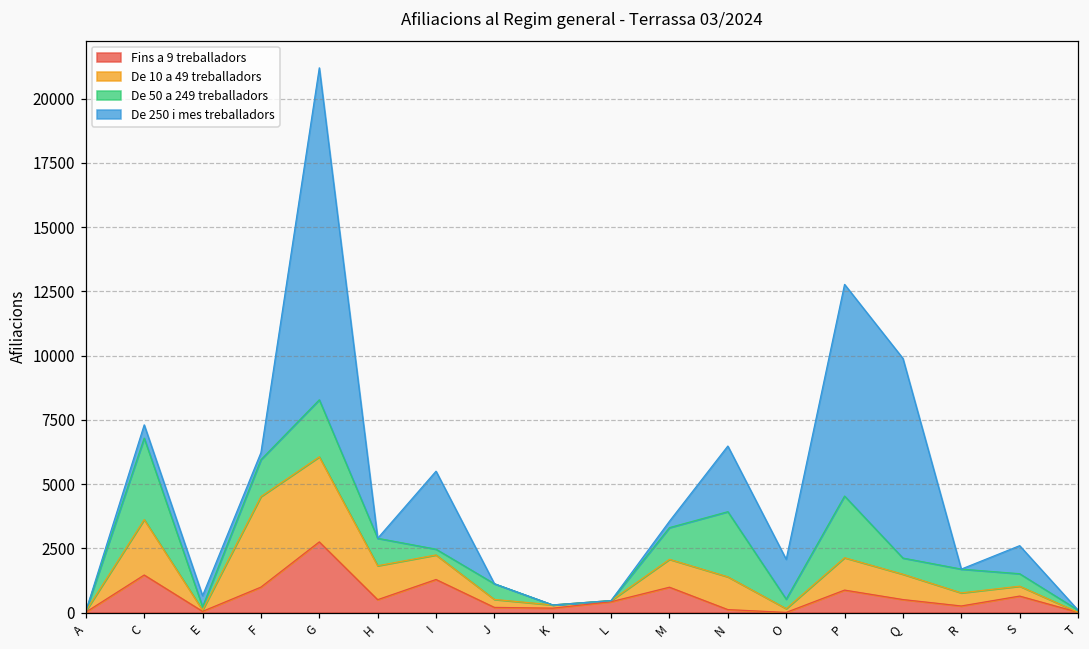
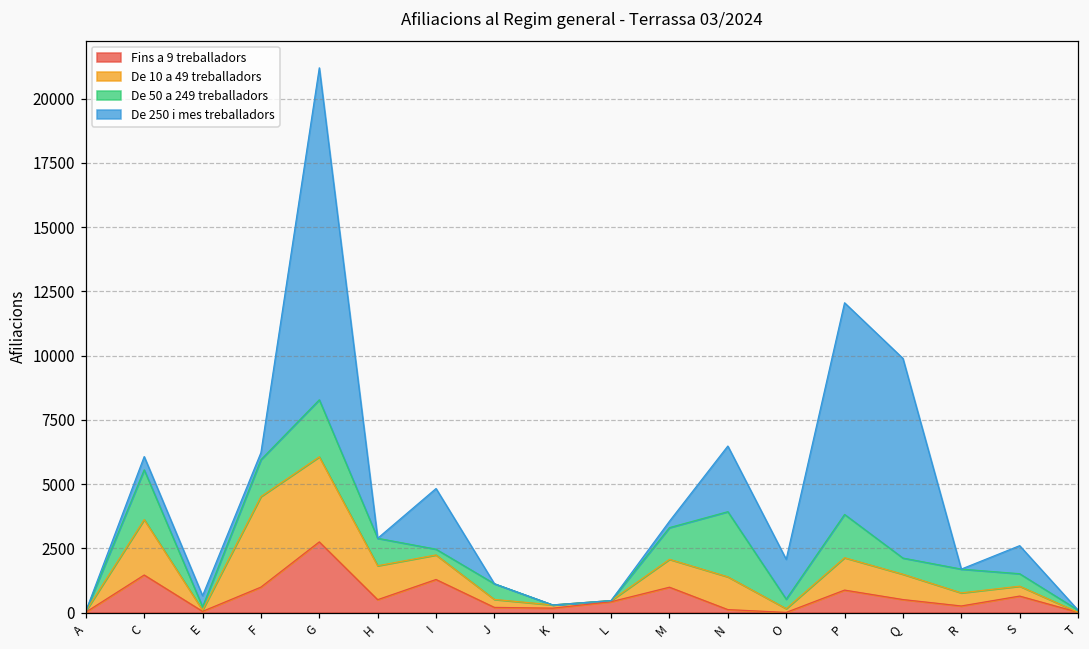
  {
    "Fins a 9 treballadors": {
      "C": 1500,
      "F": 1000,
      "G": 2700,
      "H": 500,
      "I": 1300,
      "J": 200,
      "K": 200,
      "M": 1000,
      "N": 100,
      "O": 0,
      "P": 900,
      "Q": 500,
      "R": 300,
      "S": 600
    },
    "De 10 a 49 treballadors": {
      "C": 2200,
      "F": 3500,
      "G": 3300,
      "H": 1300,
      "I": 1000,
      "J": 300,
      "M": 1100,
      "N": 1300,
      "O": 100,
      "P": 1300,
      "Q": 1000,
      "R": 500,
      "S": 400
    },
    "De 50 a 249 treballadors": {
-     "C": 3200,
+     "C": 1900,
      "E": 100,
      "F": 1400,
      "G": 2200,
      "I": 200,
      "M": 1200,
      "N": 2500,
      "O": 400,
-     "P": 2400,
+     "P": 1700,
      "Q": 600,
      "S": 500
    },
    "De 250 i mes treballadors": {
      "C": 500,
      "E": 400,
      "F": 300,
      "G": 12900,
-     "I": 3000,
+     "I": 2400,
      "M": 300,
      "N": 2600,
      "O": 1600,
      "P": 8200,
      "Q": 7800,
      "S": 1100
    }
  }
